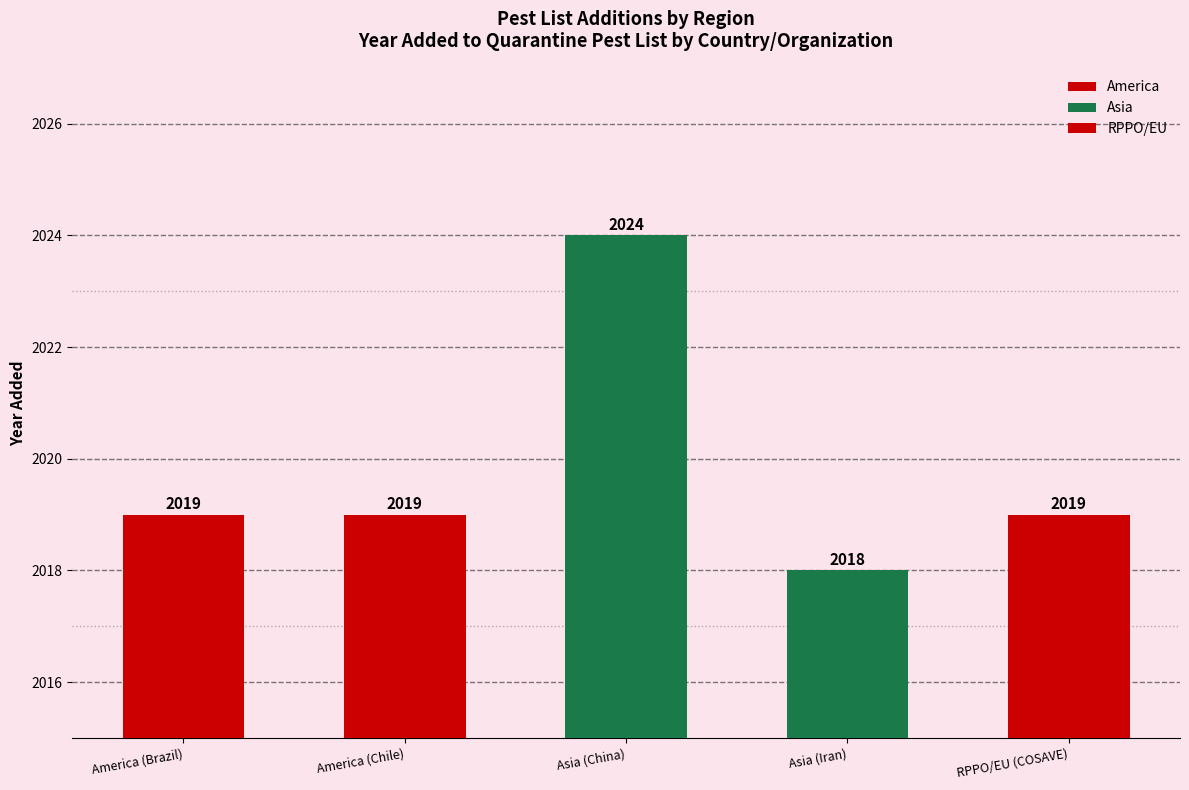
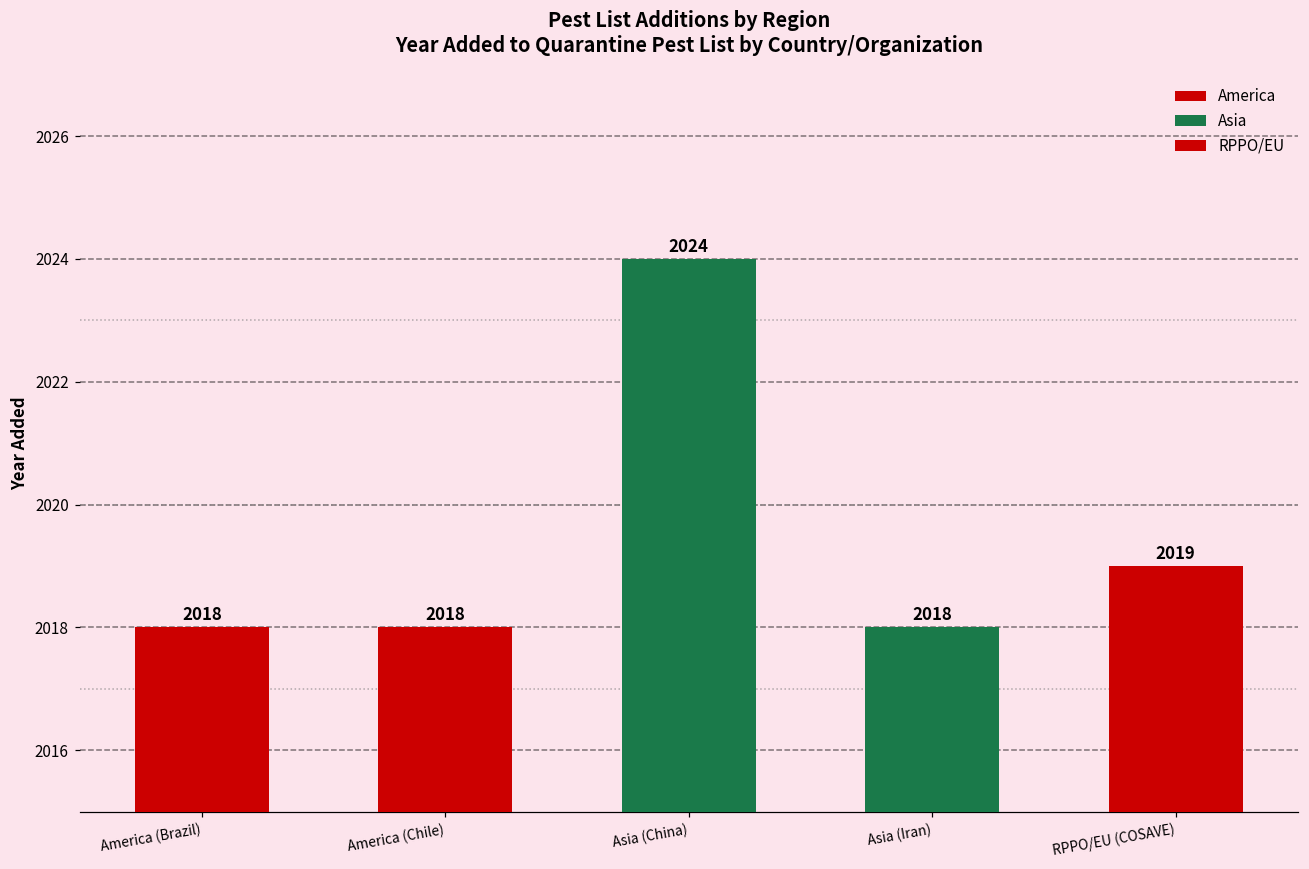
  {
-   "America (Brazil)": 2019,
-   "America (Chile)": 2019,
+   "America (Brazil)": 2018,
+   "America (Chile)": 2018,
    "Asia (China)": 2024,
    "Asia (Iran)": 2018,
    "RPPO/EU (COSAVE)": 2019
  }
